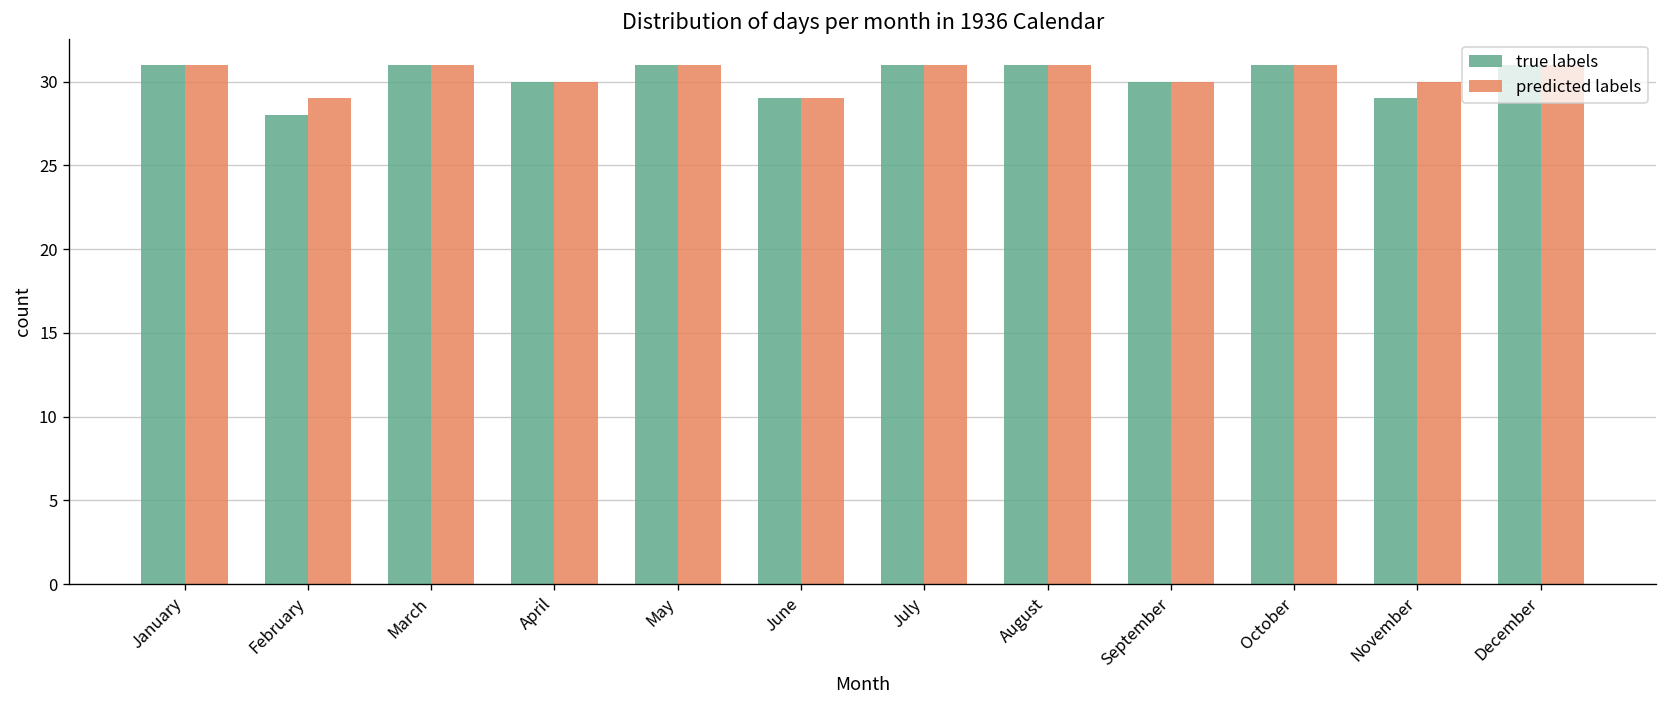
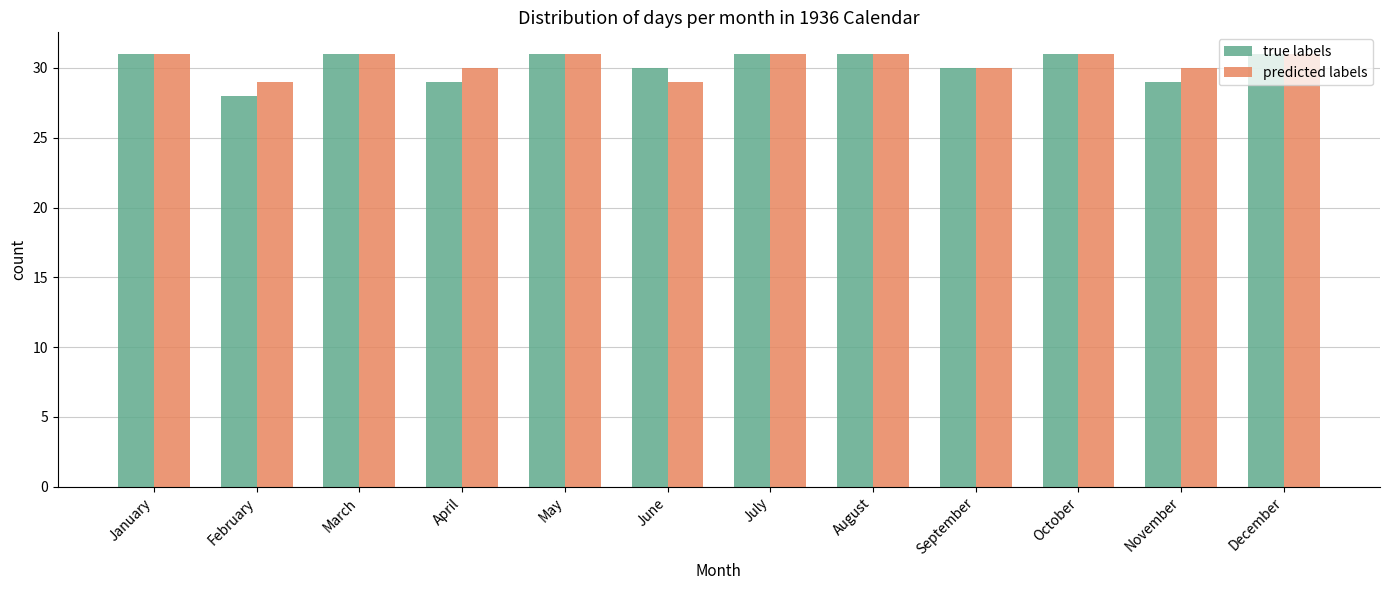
  {
    "true labels": {
      "January": 31,
      "February": 28,
      "March": 31,
-     "April": 30,
+     "April": 29,
      "May": 31,
-     "June": 29,
+     "June": 30,
      "July": 31,
      "August": 31,
      "September": 30,
      "October": 31,
      "November": 29
    },
    "predicted labels": {
      "January": 31,
      "February": 29,
      "March": 31,
      "April": 30,
      "May": 31,
      "June": 29,
      "July": 31,
      "August": 31,
      "September": 30,
      "October": 31,
      "November": 30
    }
  }
